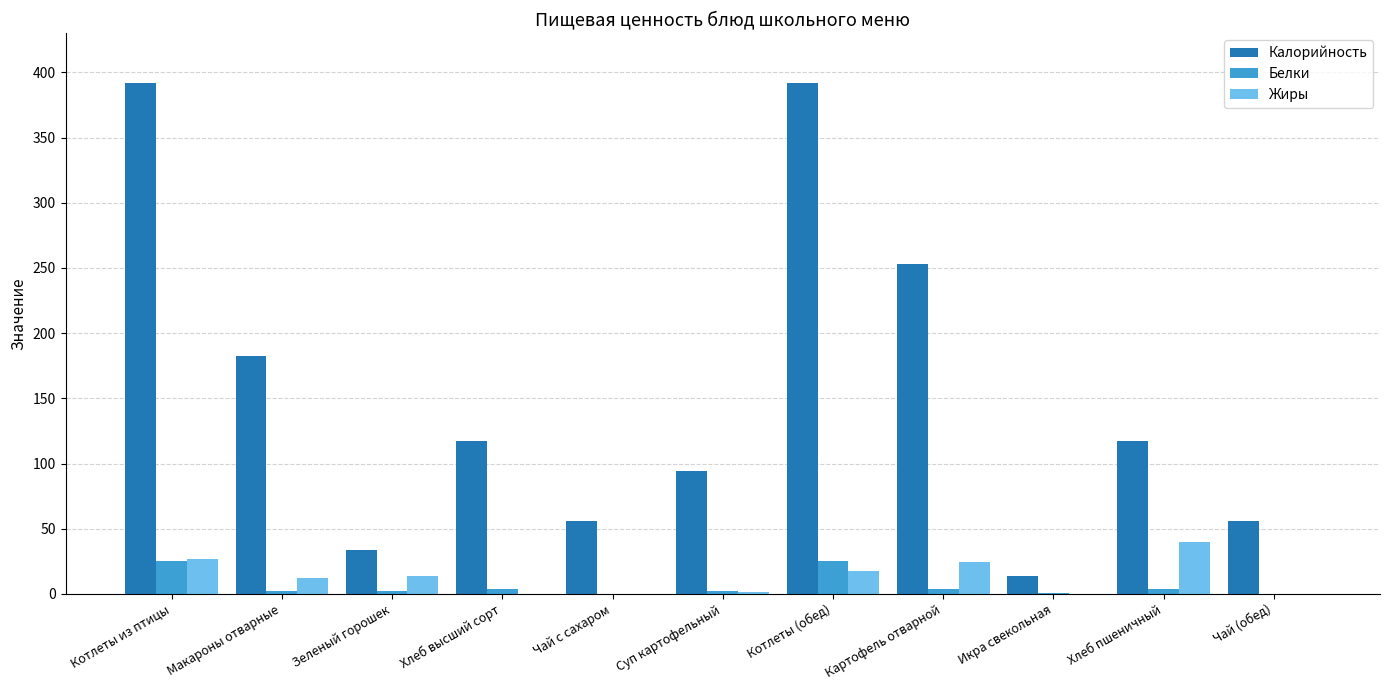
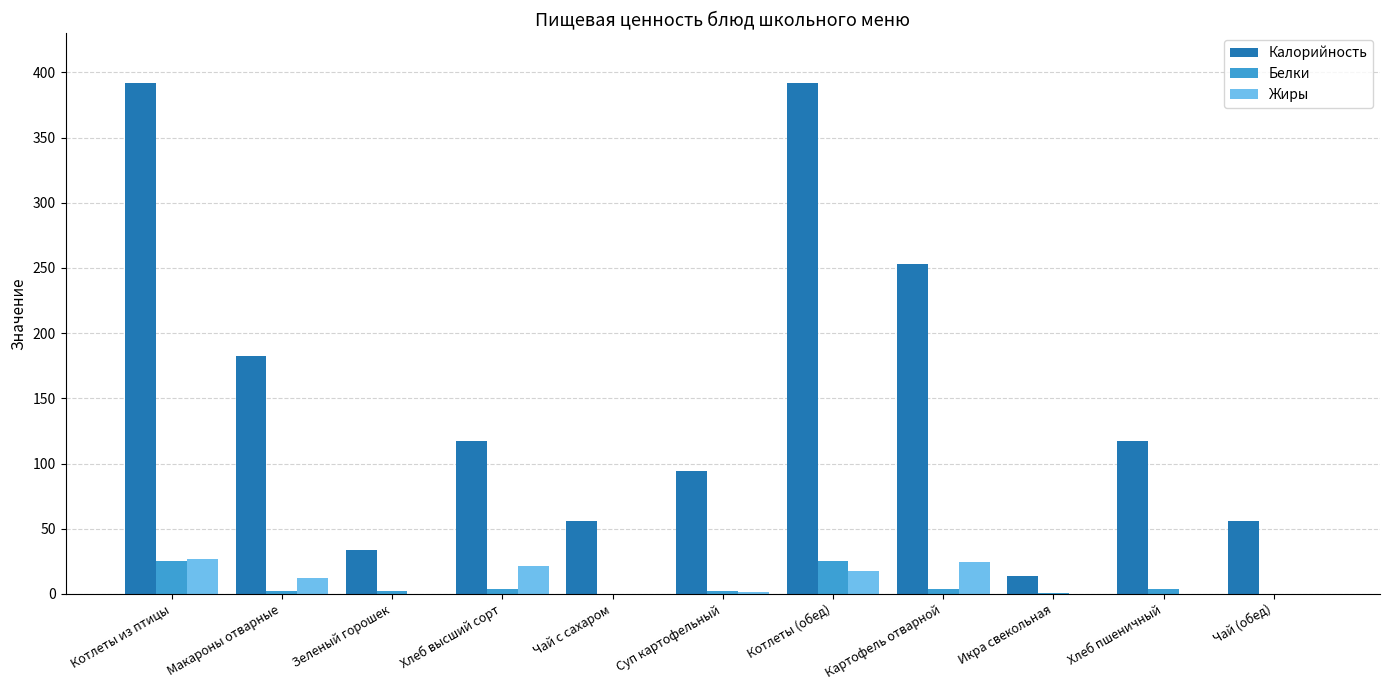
  {
    "Жиры": {
      "Котлеты из птицы": 27,
      "Макароны отварные": 12,
-     "Зеленый горошек": 14,
-     "Хлеб высший сорт": 0,
+     "Зеленый горошек": 0,
+     "Хлеб высший сорт": 21,
      "Чай с сахаром": 0,
      "Котлеты (обед)": 17,
      "Картофель отварной": 25,
      "Икра свекольная": 0,
-     "Хлеб пшеничный": 40,
+     "Хлеб пшеничный": 0,
      "Чай (обед)": 0
    }
  }
